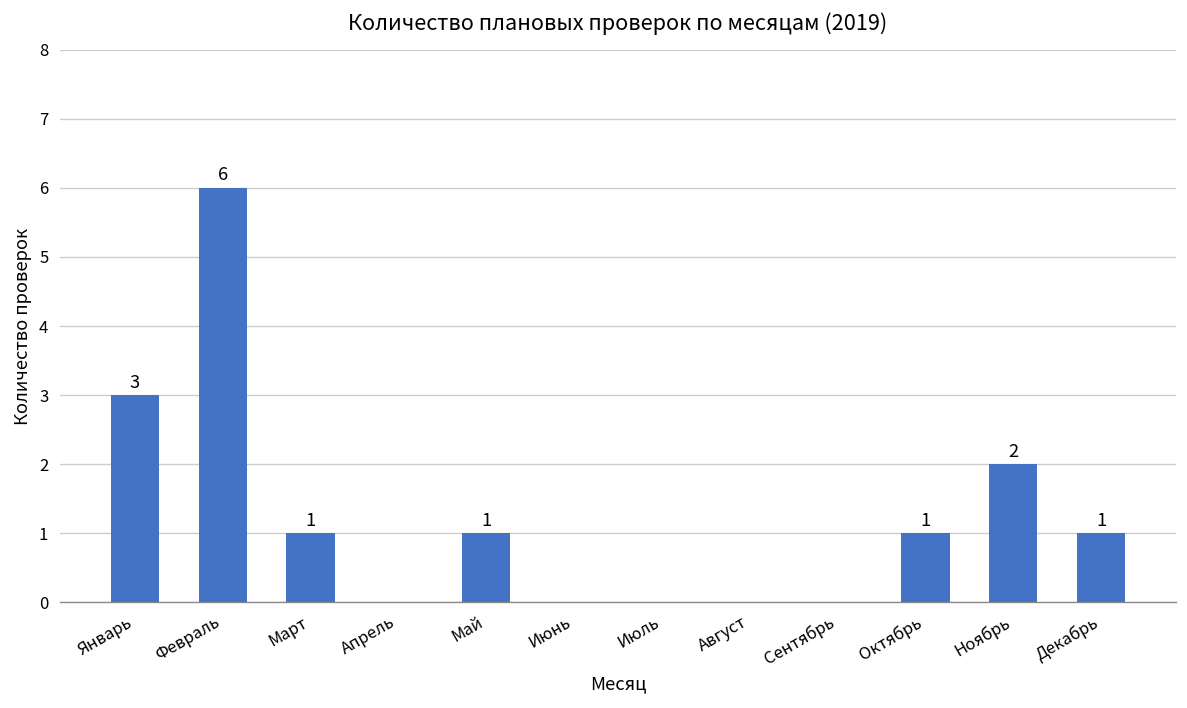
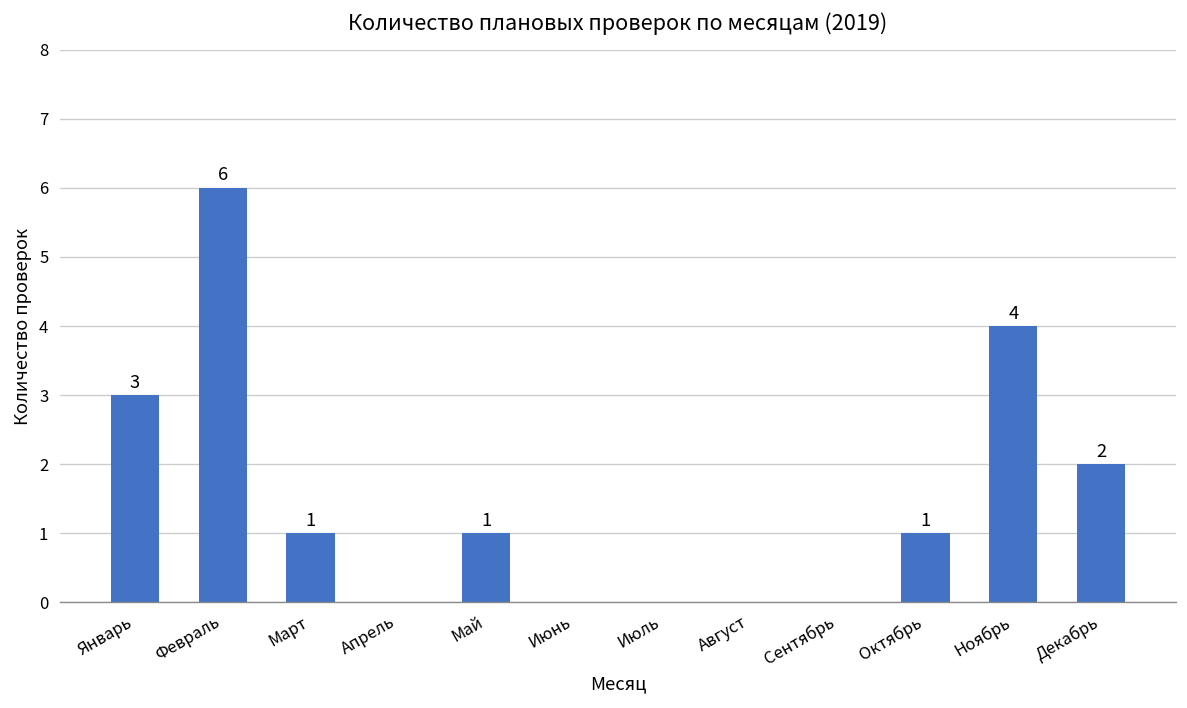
  {
    "Январь": 3,
    "Февраль": 6,
    "Март": 1,
    "Май": 1,
    "Октябрь": 1,
-   "Ноябрь": 2,
-   "Декабрь": 1
+   "Ноябрь": 4,
+   "Декабрь": 2
  }
